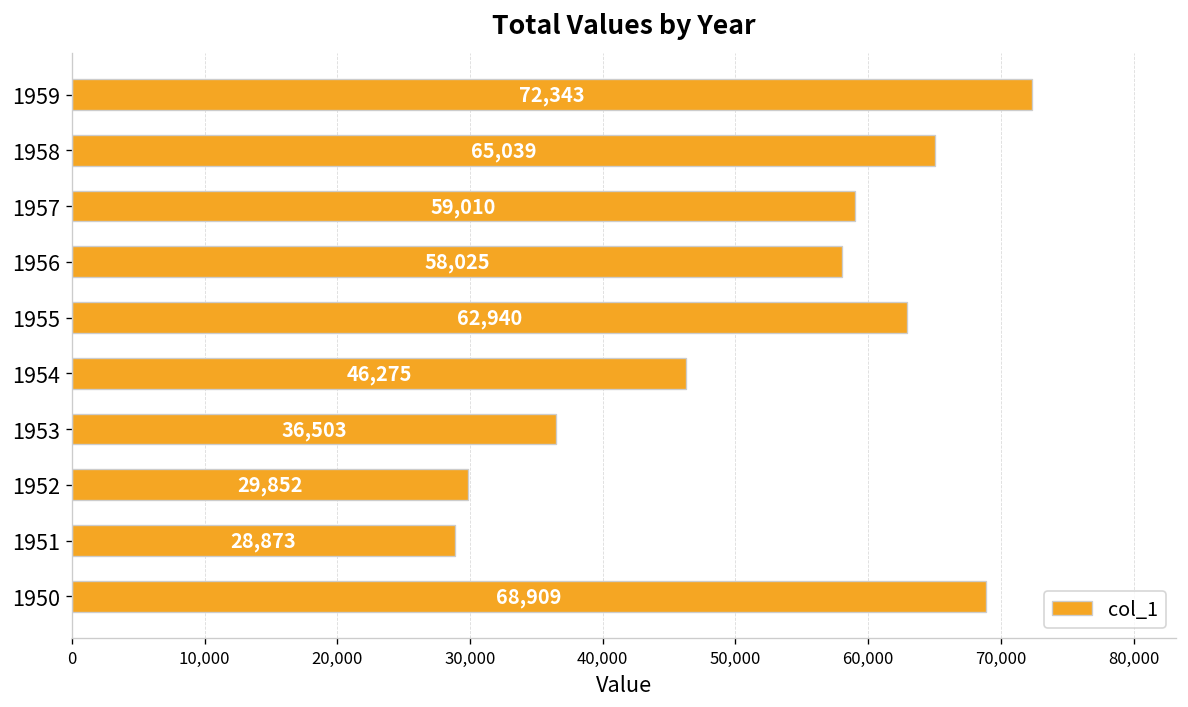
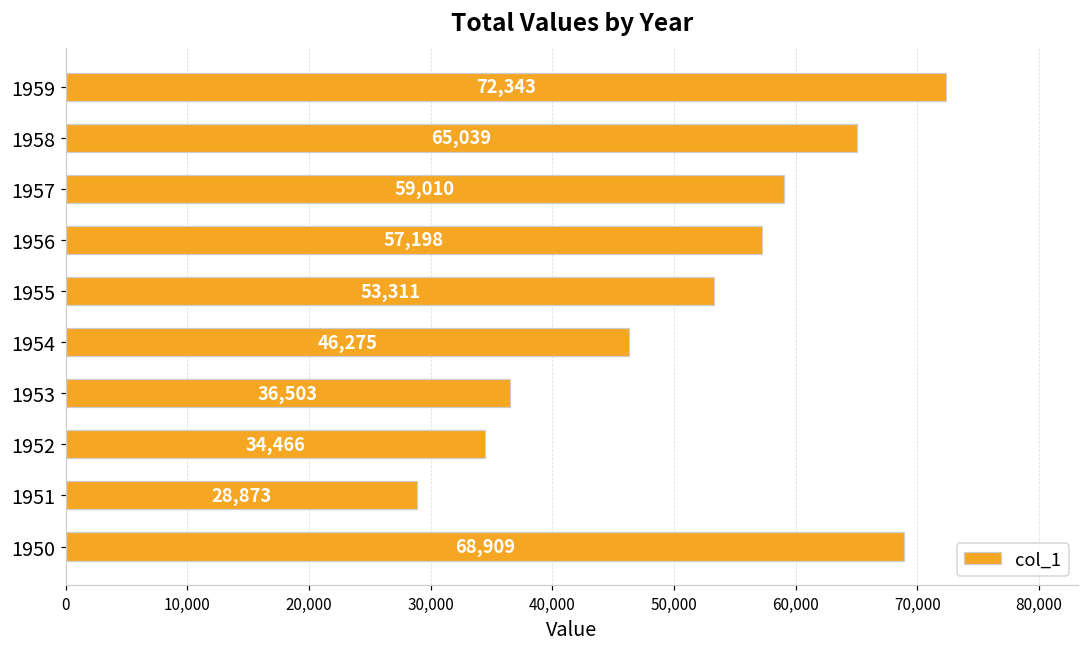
  {
    "1959": "72,343",
    "1958": "65,039",
    "1957": "59,010",
-   "1956": "58,025",
-   "1955": "62,940",
+   "1956": "57,198",
+   "1955": "53,311",
    "1954": "46,275",
    "1953": "36,503",
-   "1952": "29,852",
+   "1952": "34,466",
    "1951": "28,873",
    "1950": "68,909"
  }
